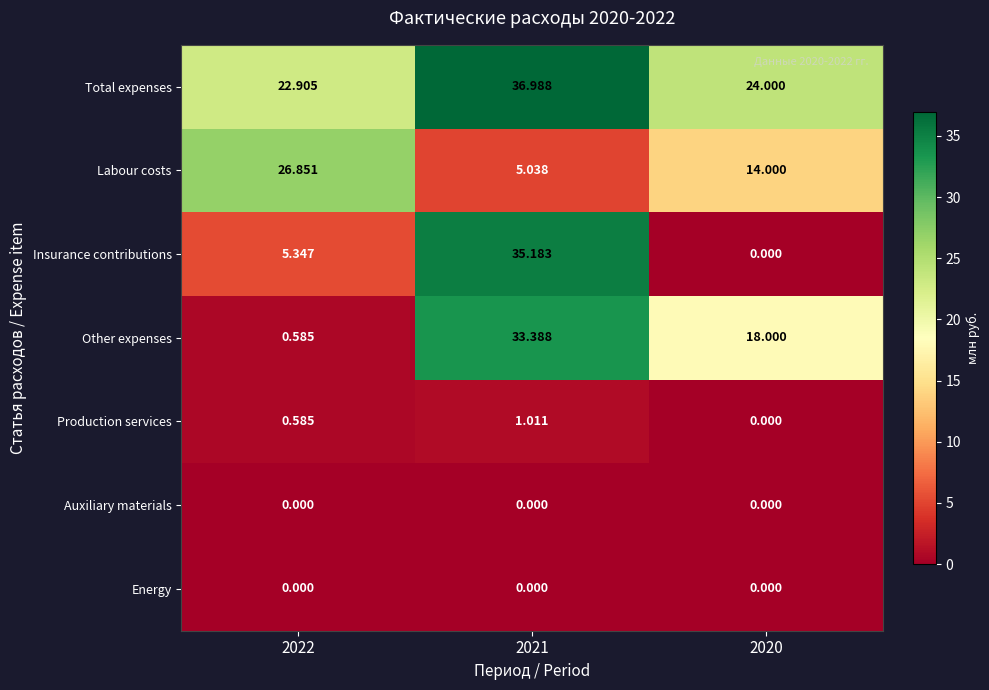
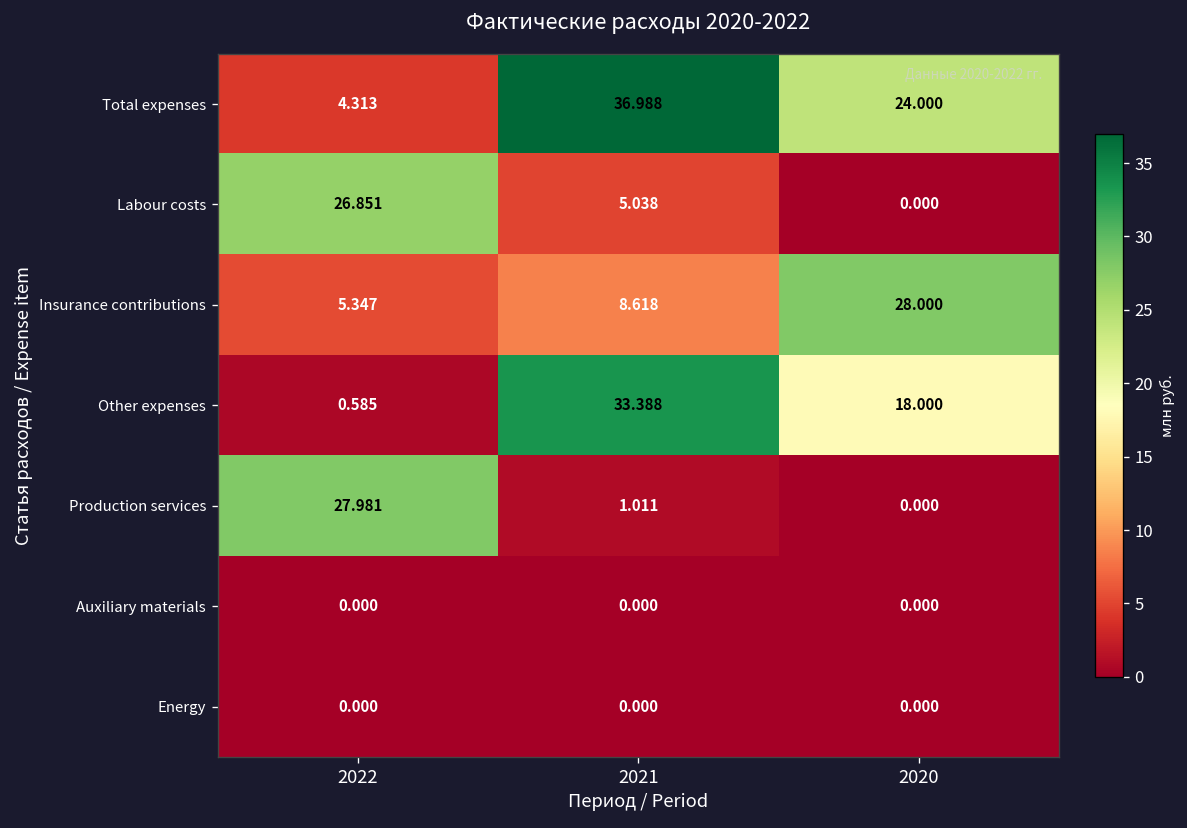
  {
    "Total expenses": {
-     "2022": 22.905,
+     "2022": 4.313,
      "2021": 36.988
    },
    "Labour costs": {
      "2022": 26.851,
      "2021": 5.038,
-     "2020": 14.000
+     "2020": 0.000
    },
    "Insurance contributions": {
      "2022": 5.347,
-     "2021": 35.183,
-     "2020": 0.000
+     "2021": 8.618,
+     "2020": 28.000
    },
    "Other expenses": {
      "2022": 0.585,
      "2021": 33.388,
      "2020": 18.000
    },
    "Production services": {
-     "2022": 0.585,
+     "2022": 27.981,
      "2021": 1.011,
      "2020": 0.000
    },
    "Auxiliary materials": {
      "2022": 0.000,
      "2021": 0.000,
      "2020": 0.000
    },
    "Energy": {
      "2022": 0.000,
      "2021": 0.000,
      "2020": 0.000
    }
  }
